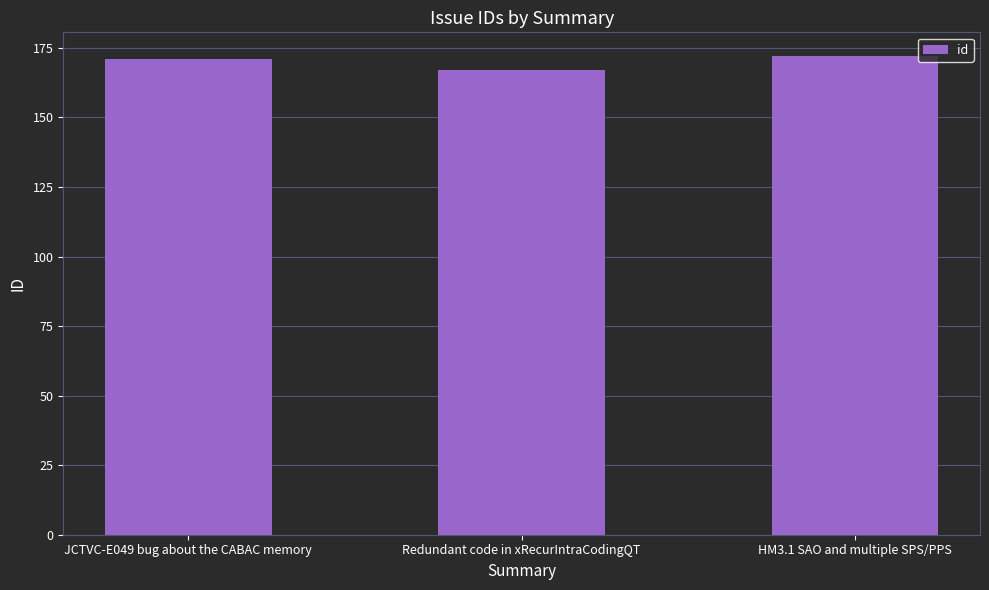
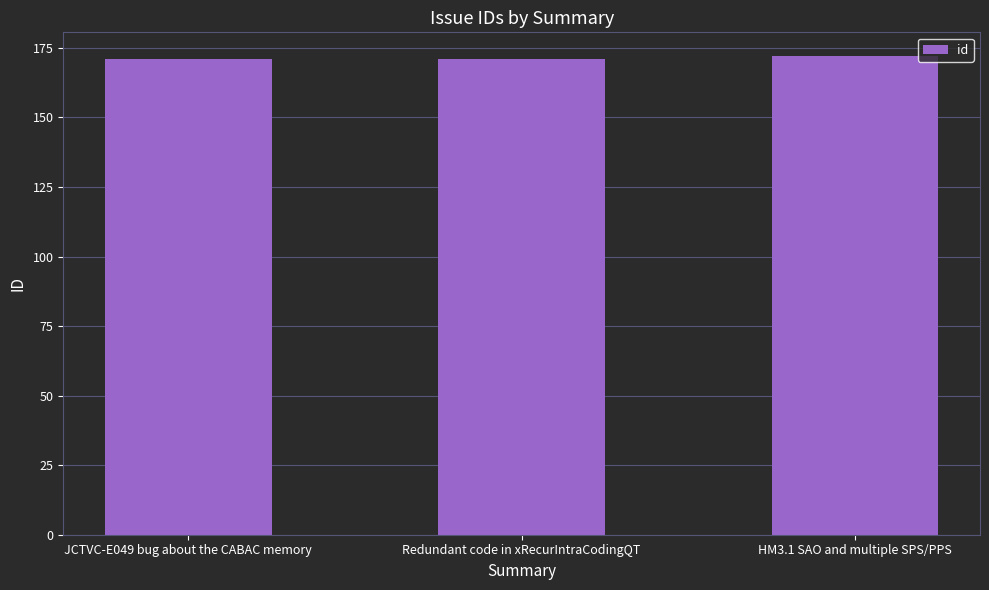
  {
    "JCTVC-E049 bug about the CABAC memory": 171,
-   "Redundant code in xRecurIntraCodingQT": 167,
+   "Redundant code in xRecurIntraCodingQT": 171,
    "HM3.1 SAO and multiple SPS/PPS": 172
  }
